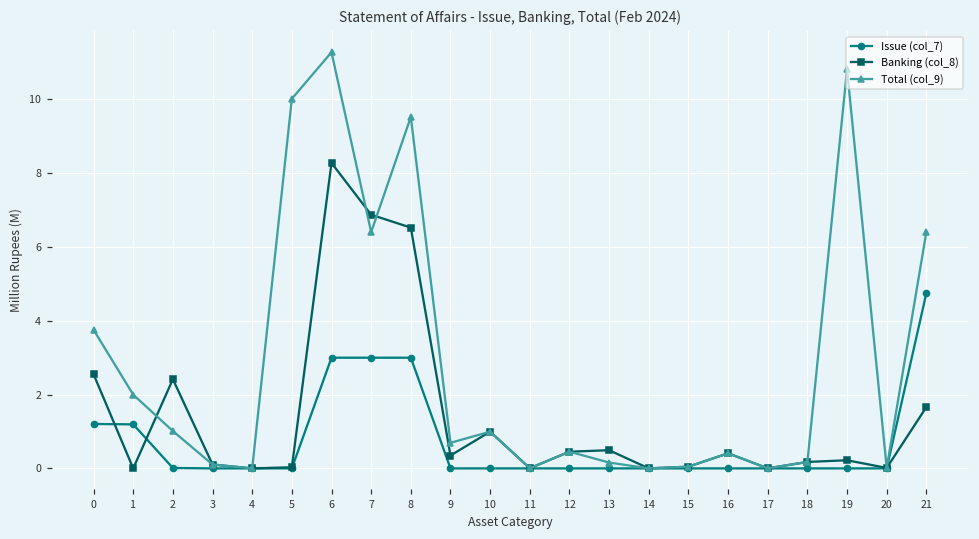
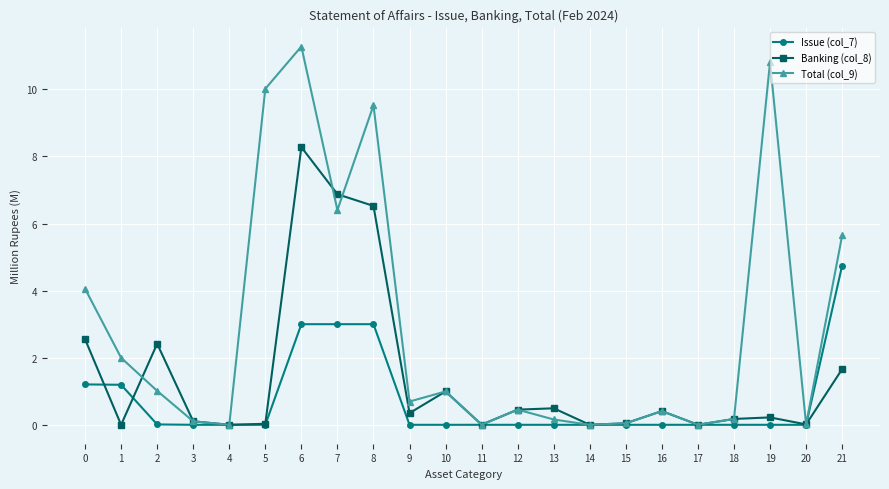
  {
    "Total (col_9)": {
-     "0": 3.8,
+     "0": 4.1,
      "1": 2.0,
      "2": 1.0,
      "5": 10.0,
      "6": 11.3,
      "7": 6.4,
      "8": 9.5,
      "9": 0.7,
      "13": 0.2,
-     "21": 6.4
+     "21": 5.6
    }
  }
